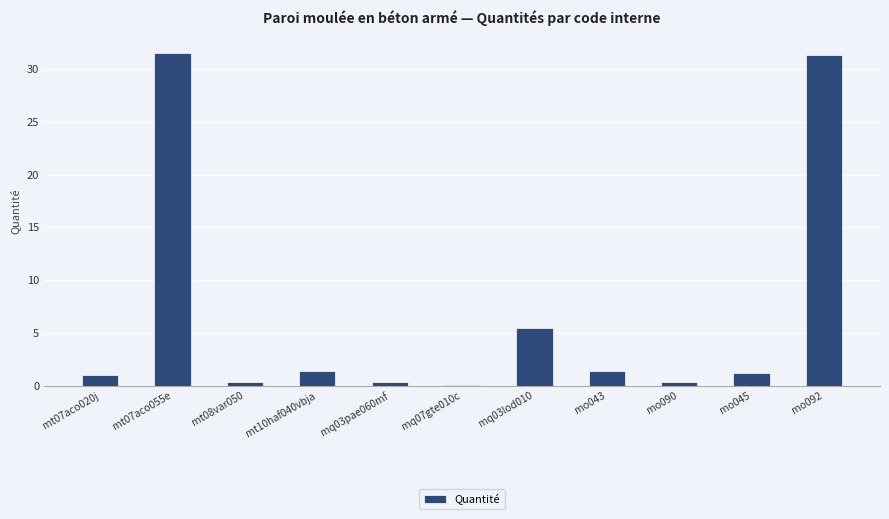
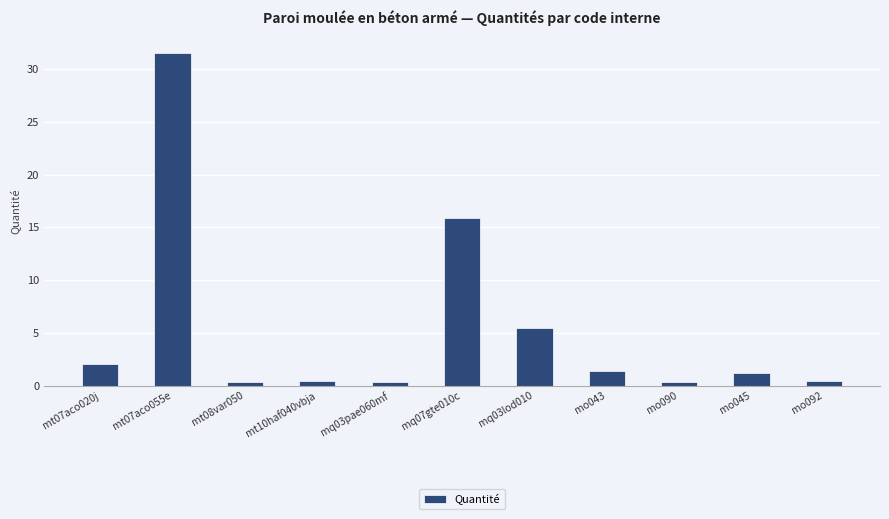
  {
-   "mt07aco020j": 1,
+   "mt07aco020j": 2,
    "mt07aco055e": 31.5,
    "mt08var050": 0.3,
-   "mt10haf040vbja": 1.4,
+   "mt10haf040vbja": 0.5,
    "mq03pae060mf": 0.4,
-   "mq07gte010c": 0.1,
+   "mq07gte010c": 15.9,
    "mq03lod010": 5.5,
    "mo043": 1.3,
    "mo090": 0.4,
    "mo045": 1.2,
-   "mo092": 31.4
+   "mo092": 0.4
  }
